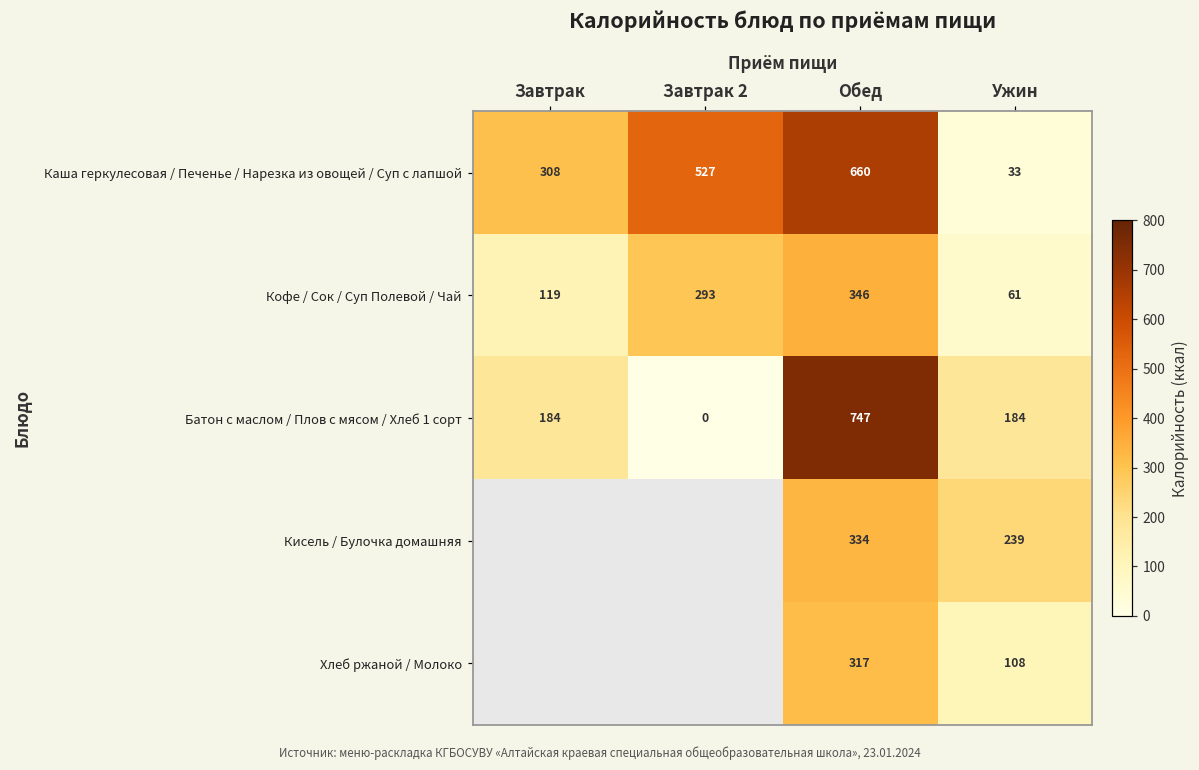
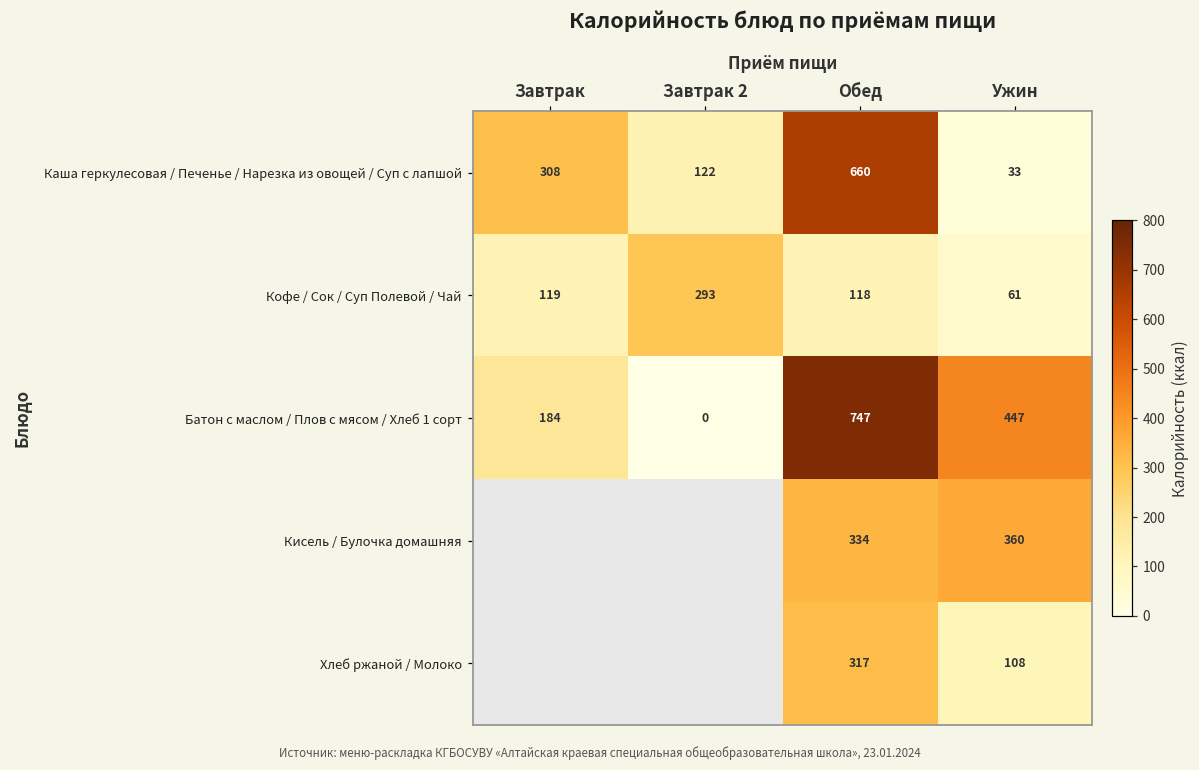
  {
    "Каша геркулесовая / Печенье / Нарезка из овощей / Суп с лапшой": {
      "Завтрак": 308,
-     "Завтрак 2": 527,
+     "Завтрак 2": 122,
      "Обед": 660,
      "Ужин": 33
    },
    "Кофе / Сок / Суп Полевой / Чай": {
      "Завтрак": 119,
      "Завтрак 2": 293,
-     "Обед": 346,
+     "Обед": 118,
      "Ужин": 61
    },
    "Батон с маслом / Плов с мясом / Хлеб 1 сорт": {
      "Завтрак": 184,
      "Завтрак 2": 0,
      "Обед": 747,
-     "Ужин": 184
+     "Ужин": 447
    },
    "Кисель / Булочка домашняя": {
      "Обед": 334,
-     "Ужин": 239
+     "Ужин": 360
    },
    "Хлеб ржаной / Молоко": {
      "Обед": 317,
      "Ужин": 108
    }
  }
